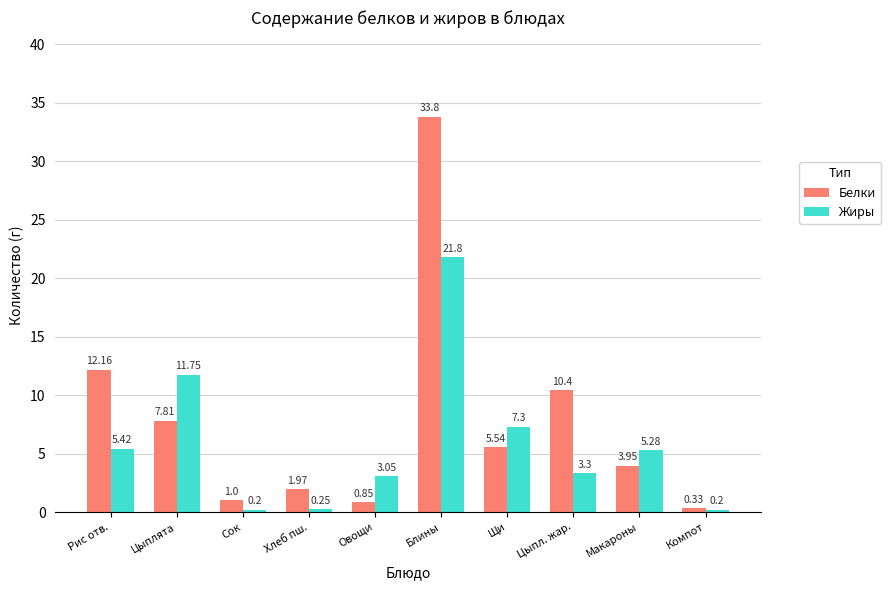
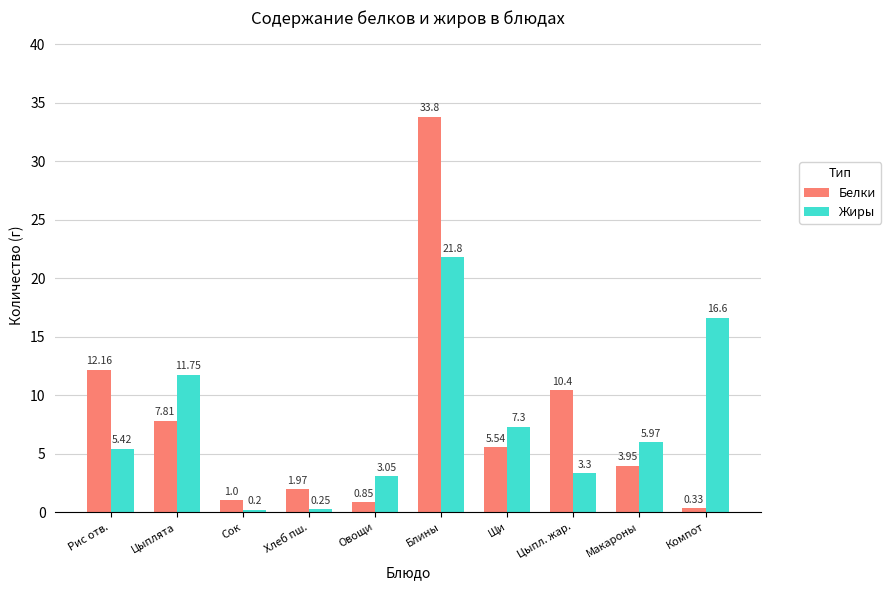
  {
    "Белки": {
      "Рис отв.": 12.16,
      "Цыплята": 7.81,
      "Сок": 1.0,
      "Хлеб пш.": 1.97,
      "Овощи": 0.85,
      "Блины": 33.8,
      "Щи": 5.54,
      "Цыпл. жар.": 10.4,
      "Макароны": 3.95,
      "Компот": 0.33
    },
    "Жиры": {
      "Рис отв.": 5.42,
      "Цыплята": 11.75,
      "Сок": 0.2,
      "Хлеб пш.": 0.25,
      "Овощи": 3.05,
      "Блины": 21.8,
      "Щи": 7.3,
      "Цыпл. жар.": 3.3,
-     "Макароны": 5.28,
-     "Компот": 0.2
+     "Макароны": 5.97,
+     "Компот": 16.6
    }
  }
